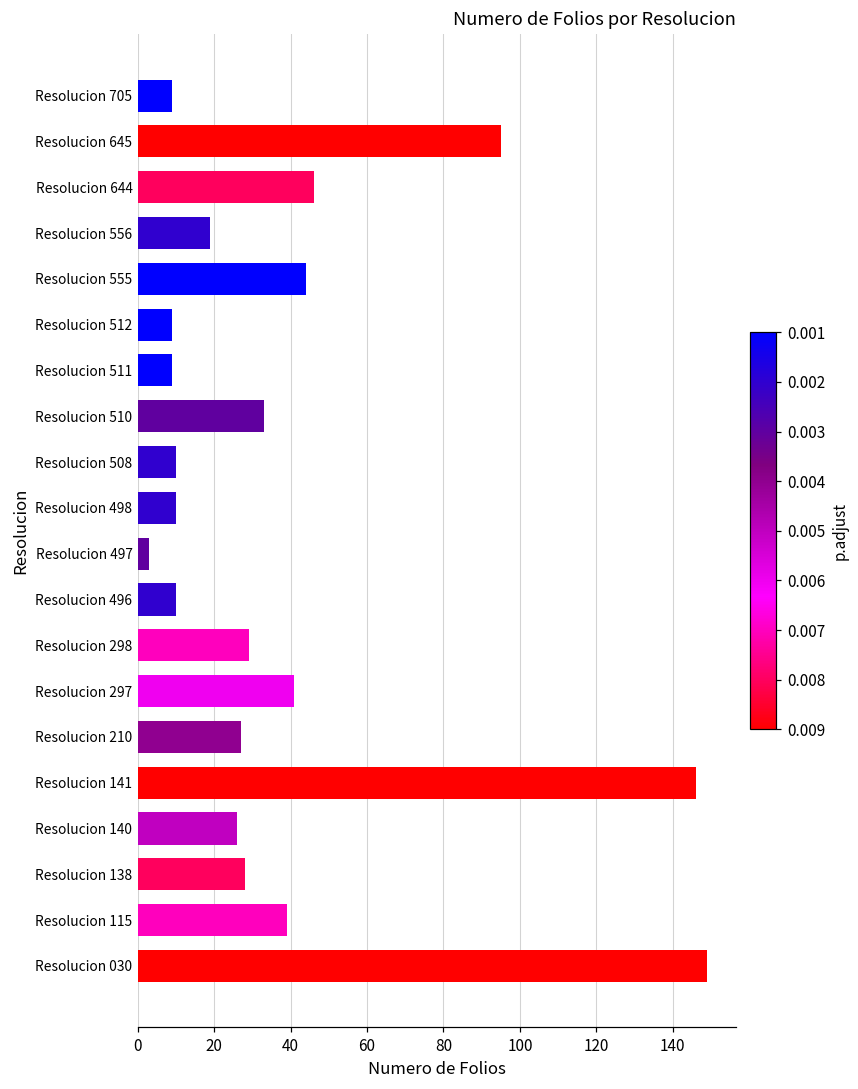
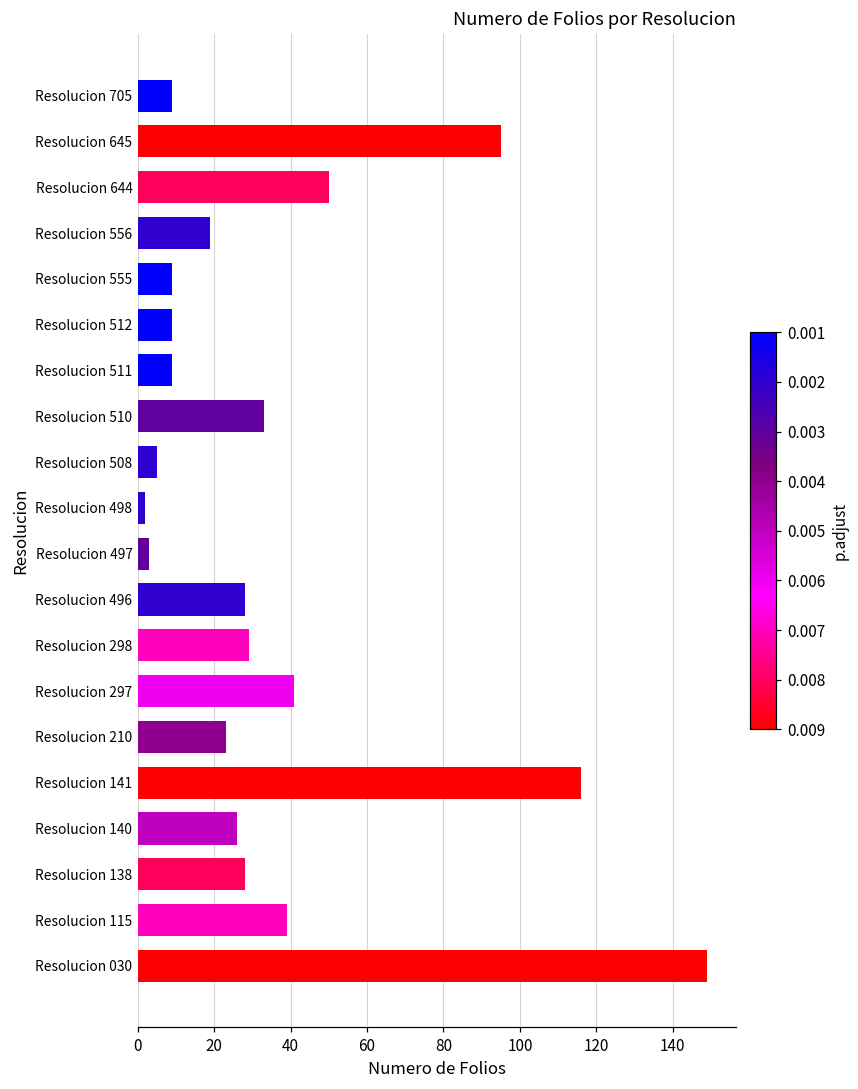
  {
    "Resolucion 705": 9,
    "Resolucion 645": 95,
-   "Resolucion 644": 46,
+   "Resolucion 644": 50,
    "Resolucion 556": 19,
-   "Resolucion 555": 44,
+   "Resolucion 555": 9,
    "Resolucion 512": 9,
    "Resolucion 511": 9,
    "Resolucion 510": 33,
-   "Resolucion 508": 10,
-   "Resolucion 498": 10,
+   "Resolucion 508": 5,
+   "Resolucion 498": 2,
    "Resolucion 497": 3,
-   "Resolucion 496": 10,
+   "Resolucion 496": 28,
    "Resolucion 298": 29,
    "Resolucion 297": 41,
-   "Resolucion 210": 27,
-   "Resolucion 141": 146,
+   "Resolucion 210": 23,
+   "Resolucion 141": 116,
    "Resolucion 140": 26,
    "Resolucion 138": 28,
    "Resolucion 115": 39,
    "Resolucion 030": 149
  }
